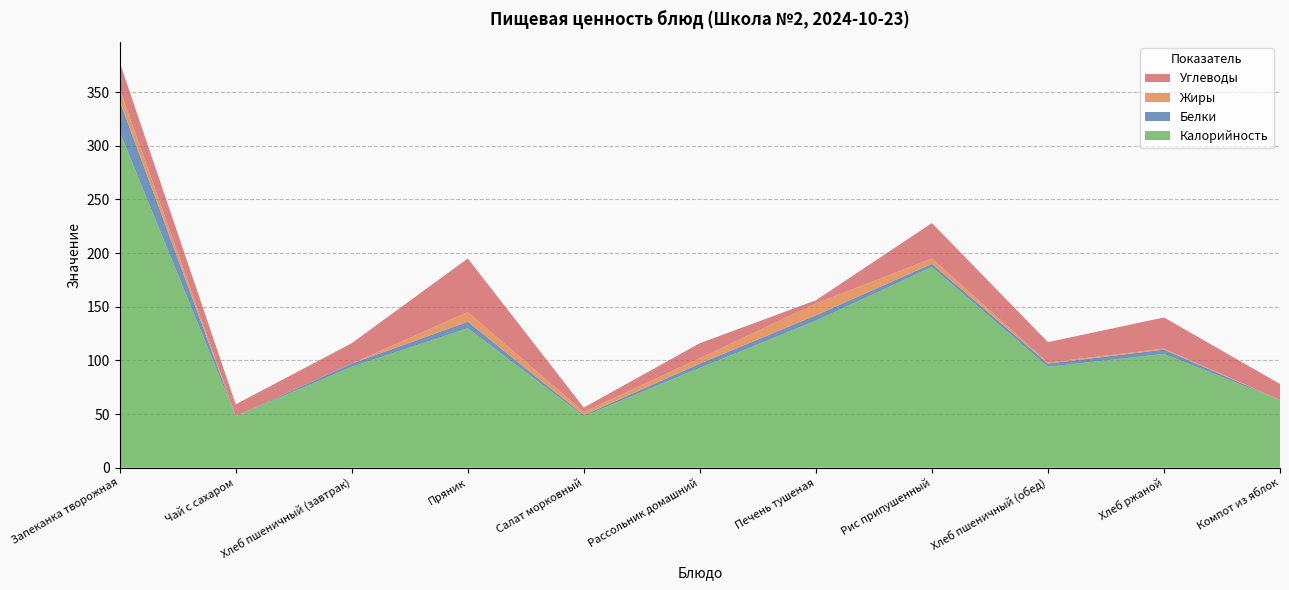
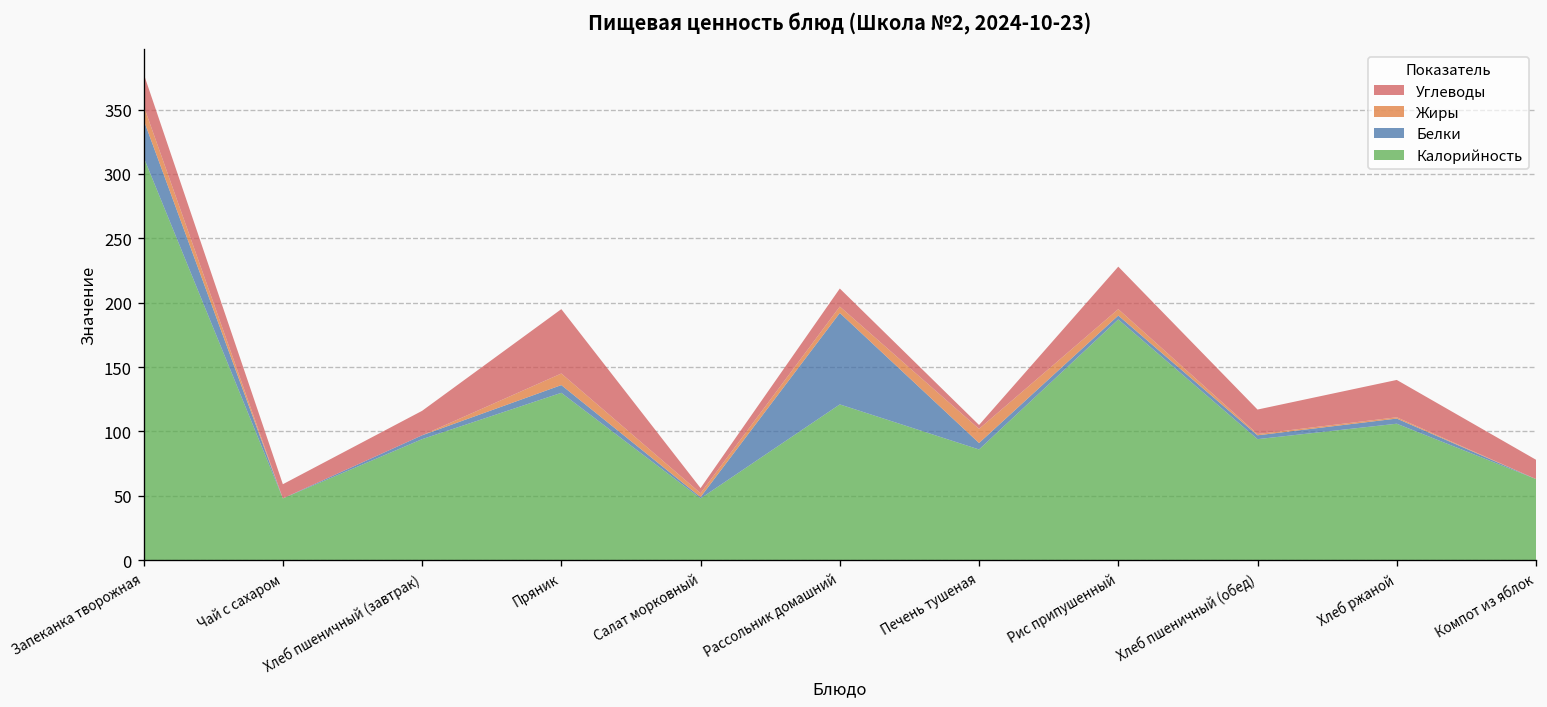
  {
    "Калорийность": {
      "Запеканка творожная": 313,
      "Хлеб пшеничный (завтрак)": 94,
      "Пряник": 130,
-     "Рассольник домашний": 93,
-     "Печень тушеная": 137,
+     "Рассольник домашний": 121,
+     "Печень тушеная": 86,
      "Рис припушенный": 187,
      "Хлеб пшеничный (обед)": 94,
      "Хлеб ржаной": 106
    },
    "Белки": {
      "Запеканка творожная": 29,
      "Пряник": 6,
-     "Рассольник домашний": 4,
+     "Рассольник домашний": 71,
      "Печень тушеная": 5,
      "Рис припушенный": 3
    }
  }
